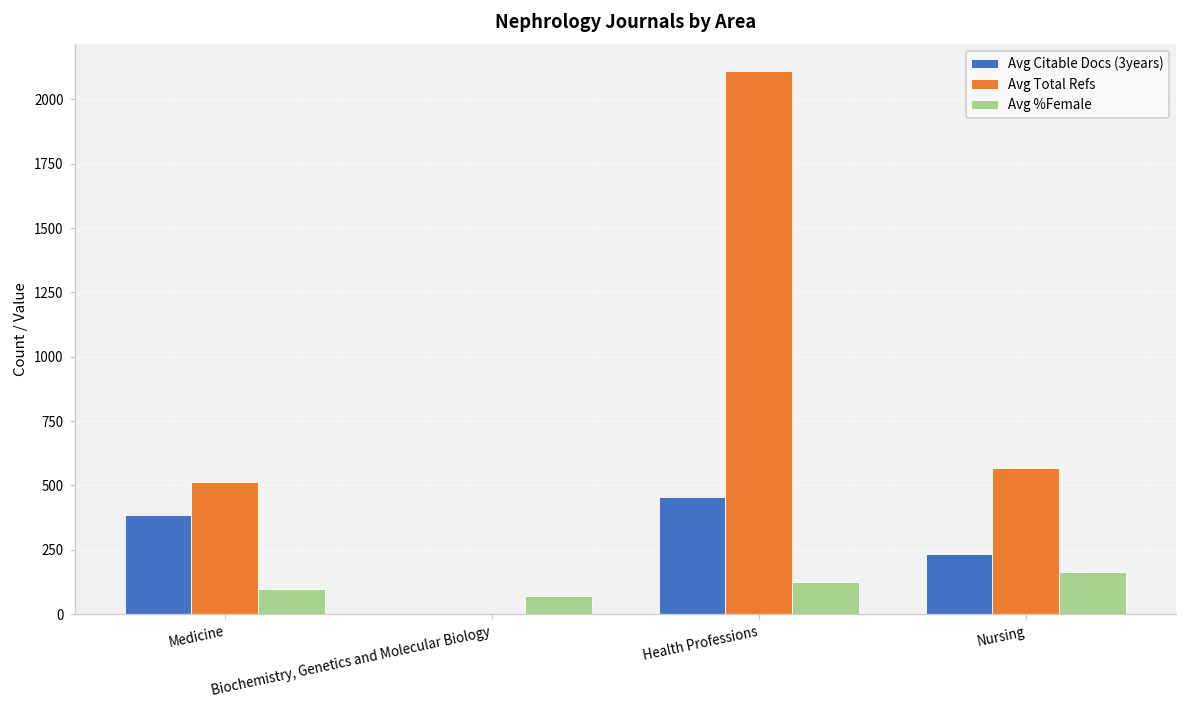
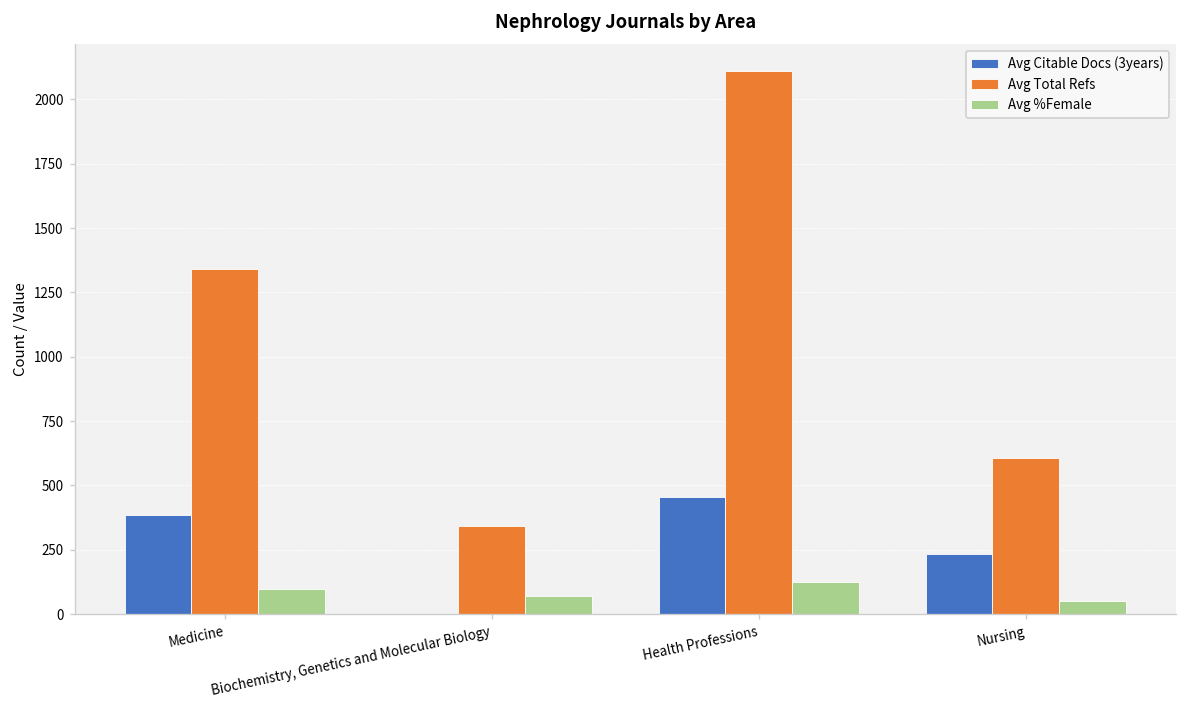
  {
    "Avg Citable Docs (3years)": {
      "Medicine": 390,
      "Biochemistry, Genetics and Molecular Biology": 0,
      "Health Professions": 460,
      "Nursing": 230
    },
    "Avg Total Refs": {
-     "Medicine": 520,
-     "Biochemistry, Genetics and Molecular Biology": 0,
+     "Medicine": 1340,
+     "Biochemistry, Genetics and Molecular Biology": 340,
      "Health Professions": 2110,
-     "Nursing": 570
+     "Nursing": 610
    },
    "Avg %Female": {
      "Medicine": 100,
      "Biochemistry, Genetics and Molecular Biology": 70,
      "Health Professions": 120,
-     "Nursing": 160
+     "Nursing": 50
    }
  }
